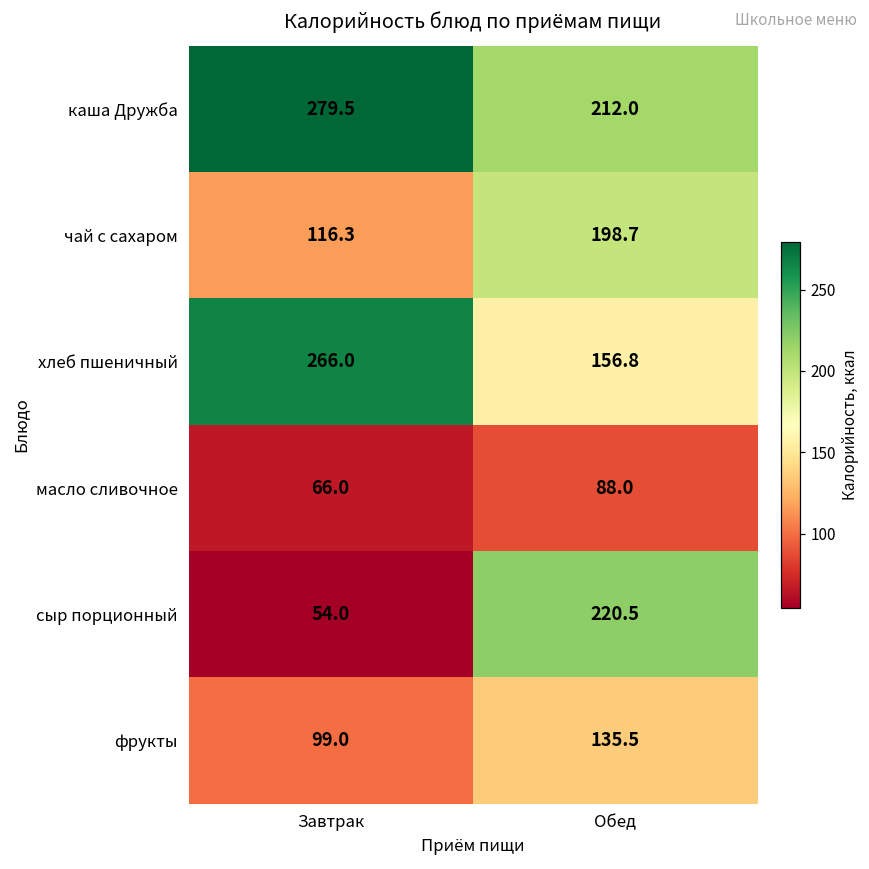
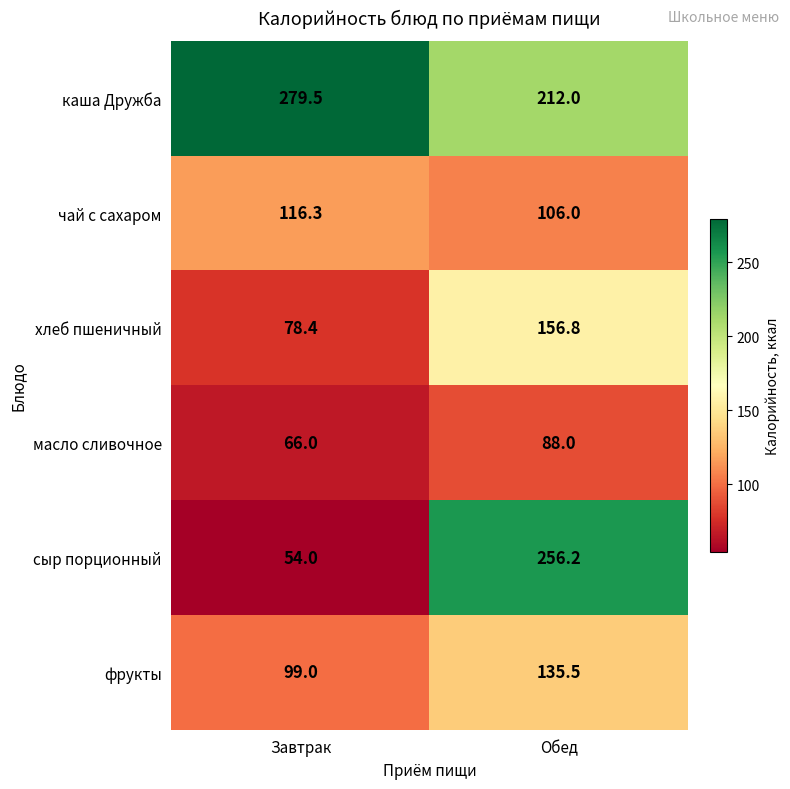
  {
    "каша Дружба": {
      "Завтрак": 279.5,
      "Обед": 212.0
    },
    "чай с сахаром": {
      "Завтрак": 116.3,
-     "Обед": 198.7
+     "Обед": 106.0
    },
    "хлеб пшеничный": {
-     "Завтрак": 266.0,
+     "Завтрак": 78.4,
      "Обед": 156.8
    },
    "масло сливочное": {
      "Завтрак": 66.0,
      "Обед": 88.0
    },
    "сыр порционный": {
      "Завтрак": 54.0,
-     "Обед": 220.5
+     "Обед": 256.2
    },
    "фрукты": {
      "Завтрак": 99.0,
      "Обед": 135.5
    }
  }
